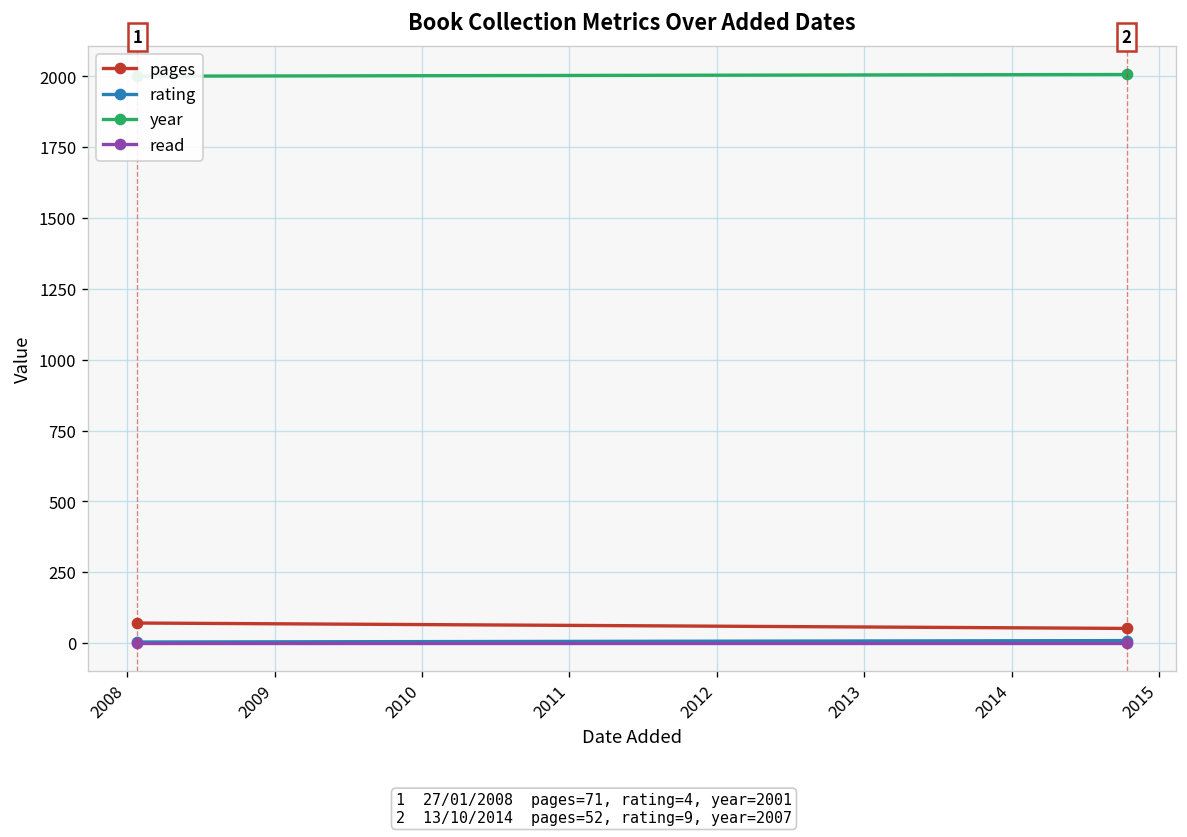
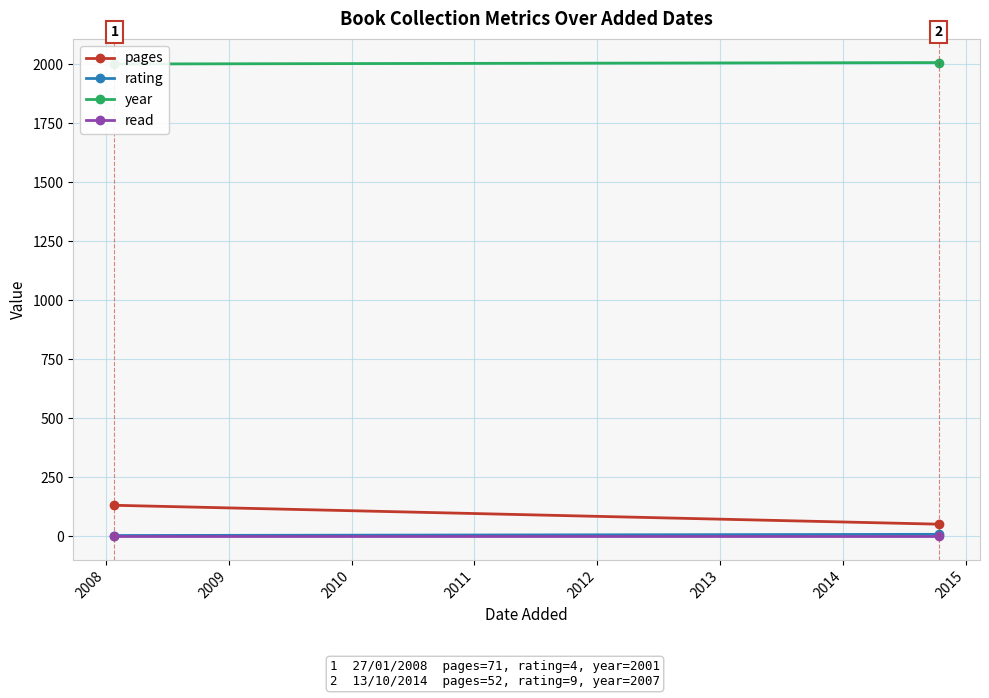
  {
    "pages": {
-     "2008": 70
+     "2008": 130
    }
  }
